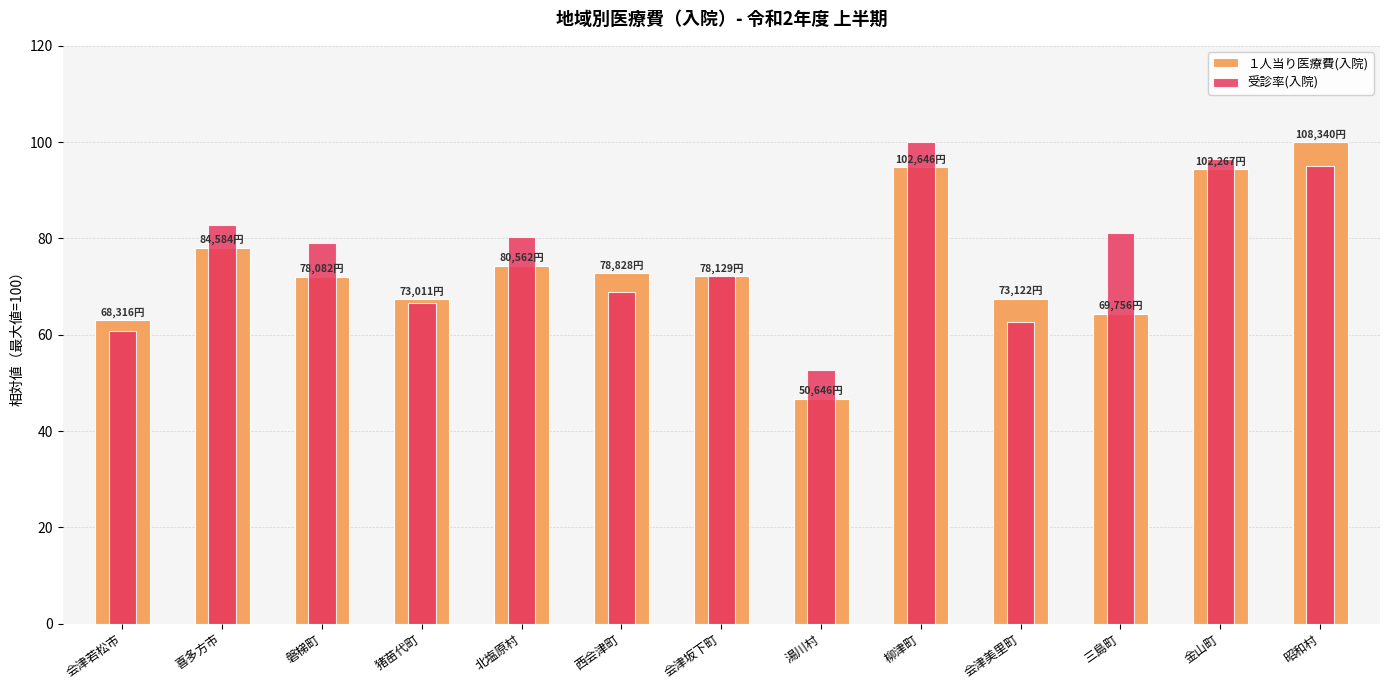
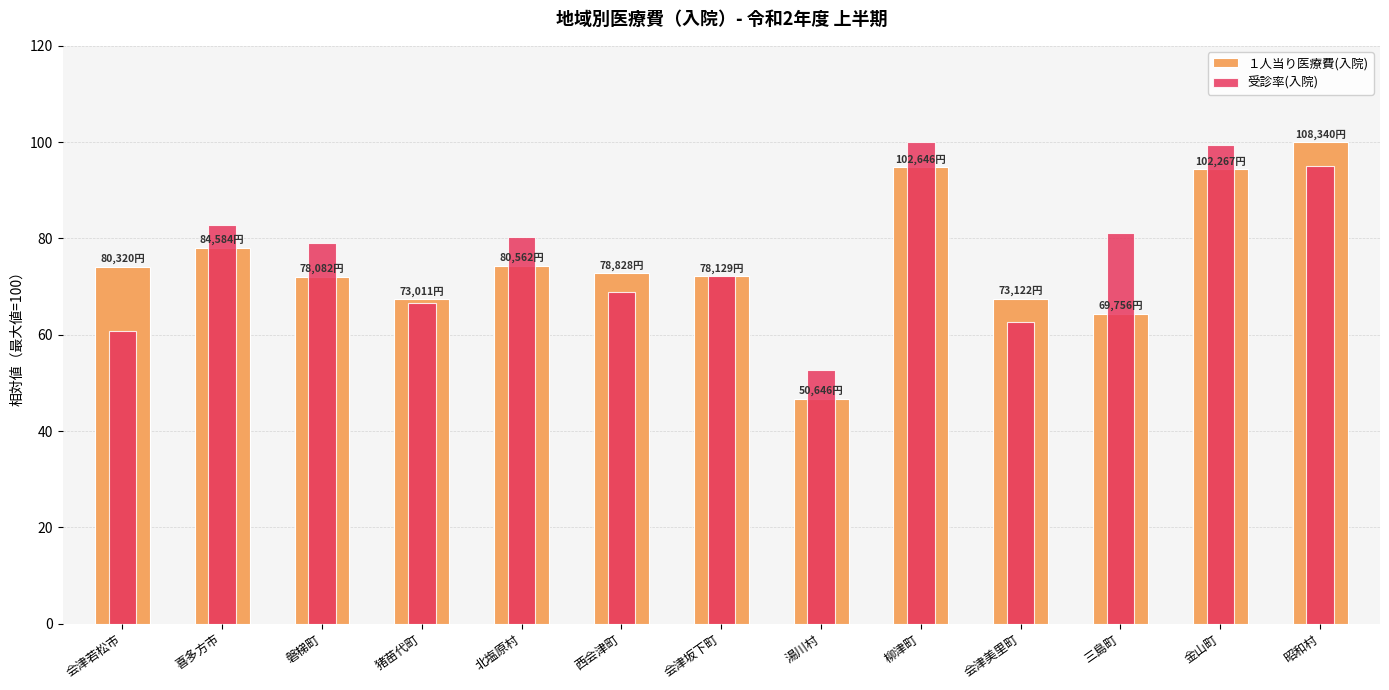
  {
    "１人当り医療費(入院)": {
-     "会津若松市": "68,316円"
+     "会津若松市": "80,320円"
    },
    "受診率(入院)": {
-     "金山町": "97"
+     "金山町": "99"
    }
  }
